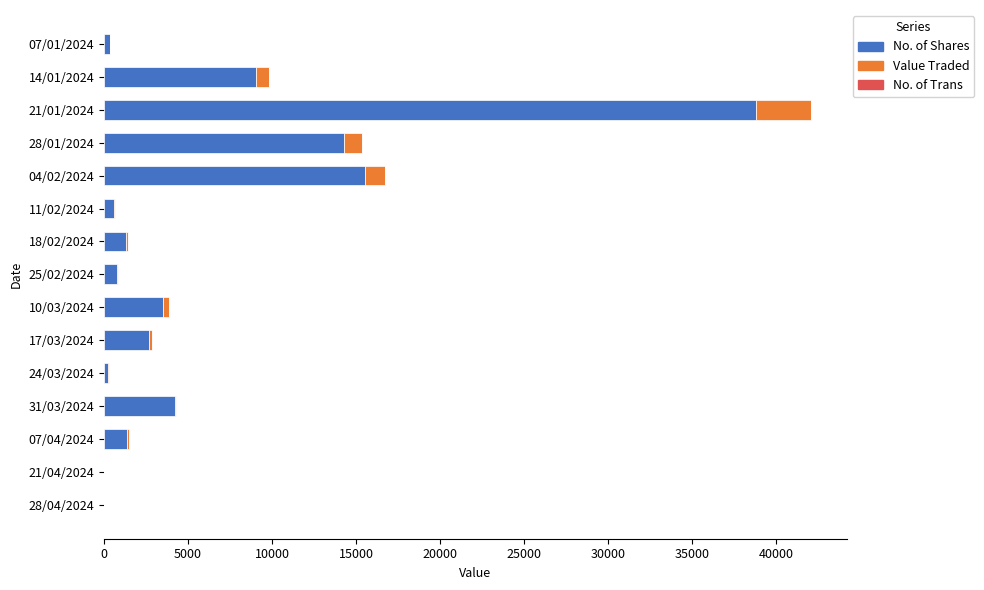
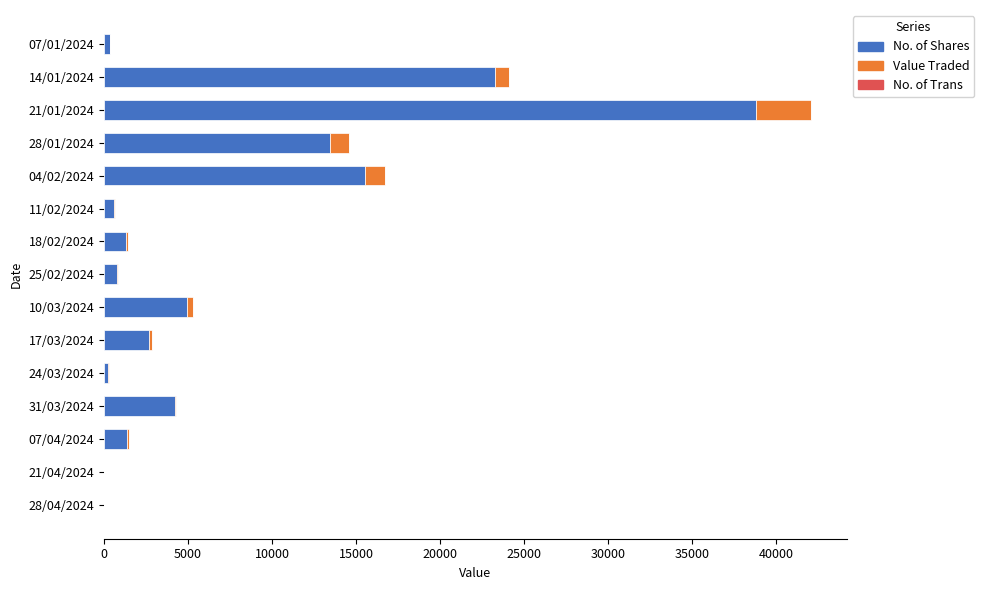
  {
    "No. of Shares": {
      "07/01/2024": 300,
-     "14/01/2024": 9000,
+     "14/01/2024": 23300,
      "21/01/2024": 38800,
-     "28/01/2024": 14300,
+     "28/01/2024": 13500,
      "04/02/2024": 15500,
      "11/02/2024": 600,
      "18/02/2024": 1300,
      "25/02/2024": 800,
-     "10/03/2024": 3500,
+     "10/03/2024": 4900,
      "17/03/2024": 2700,
      "24/03/2024": 200,
      "31/03/2024": 4200,
      "07/04/2024": 1400
    }
  }
